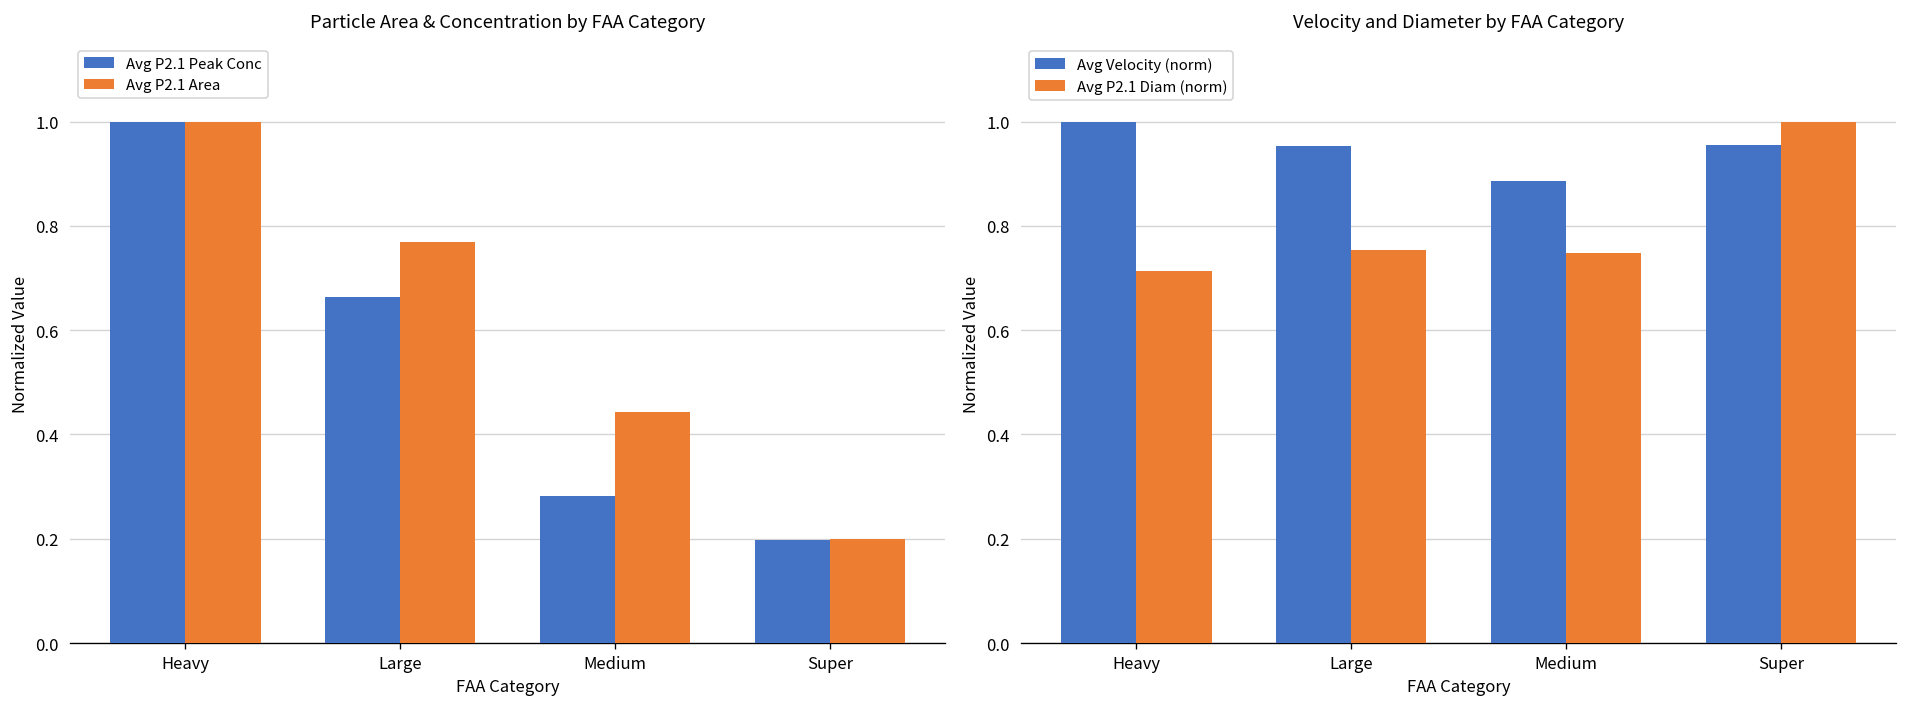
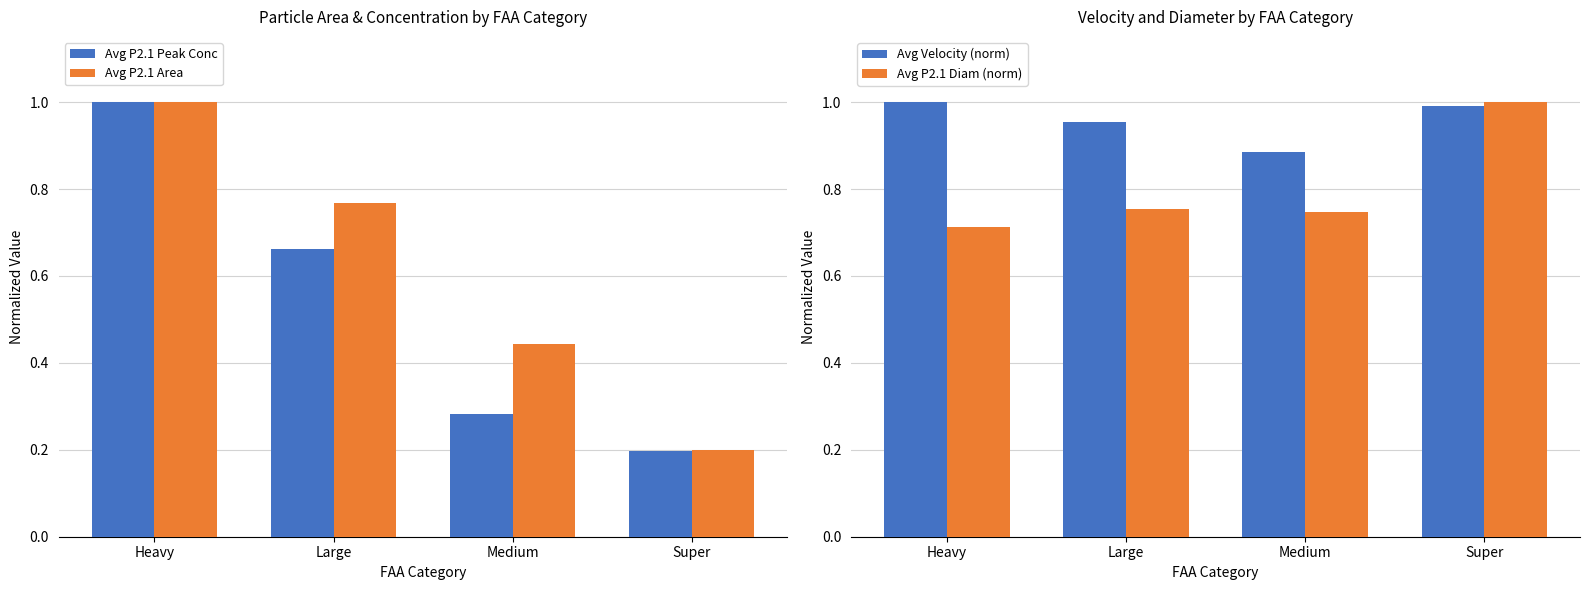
  {
    "Particle Area & Concentration by FAA Category": {
      "Avg P2.1 Peak Conc": {
        "Heavy": 1.00,
        "Large": 0.66,
        "Medium": 0.28,
        "Super": 0.20
      },
      "Avg P2.1 Area": {
        "Heavy": 1.00,
        "Large": 0.77,
        "Medium": 0.44,
        "Super": 0.20
      }
    },
    "Velocity and Diameter by FAA Category": {
      "Avg Velocity (norm)": {
        "Heavy": 1.00,
        "Large": 0.95,
        "Medium": 0.89,
-       "Super": 0.96
+       "Super": 0.99
      },
      "Avg P2.1 Diam (norm)": {
        "Heavy": 0.71,
        "Large": 0.75,
        "Medium": 0.75,
        "Super": 1.00
      }
    }
  }
